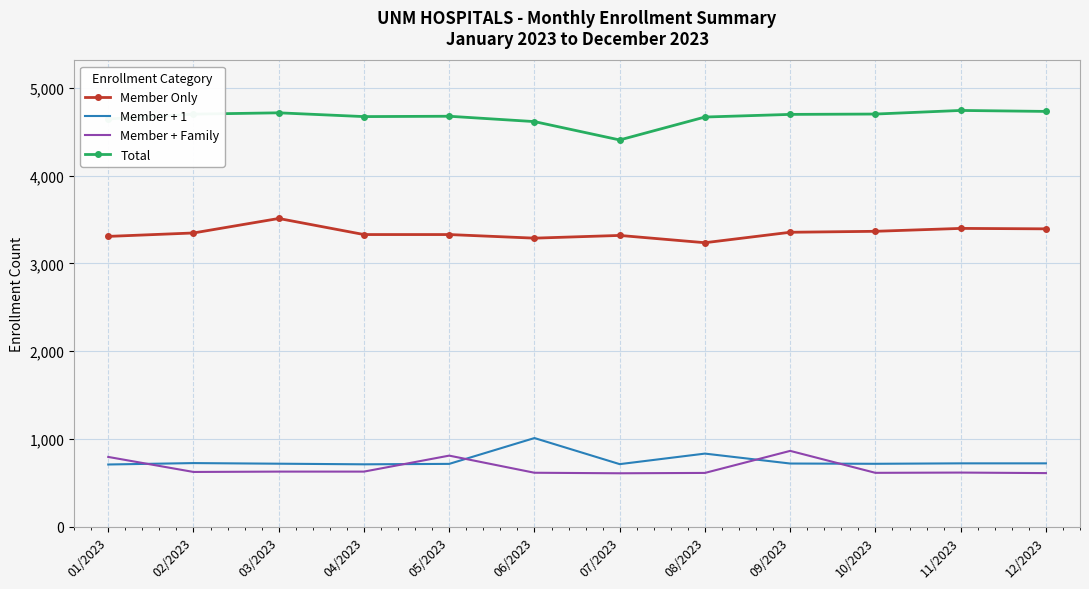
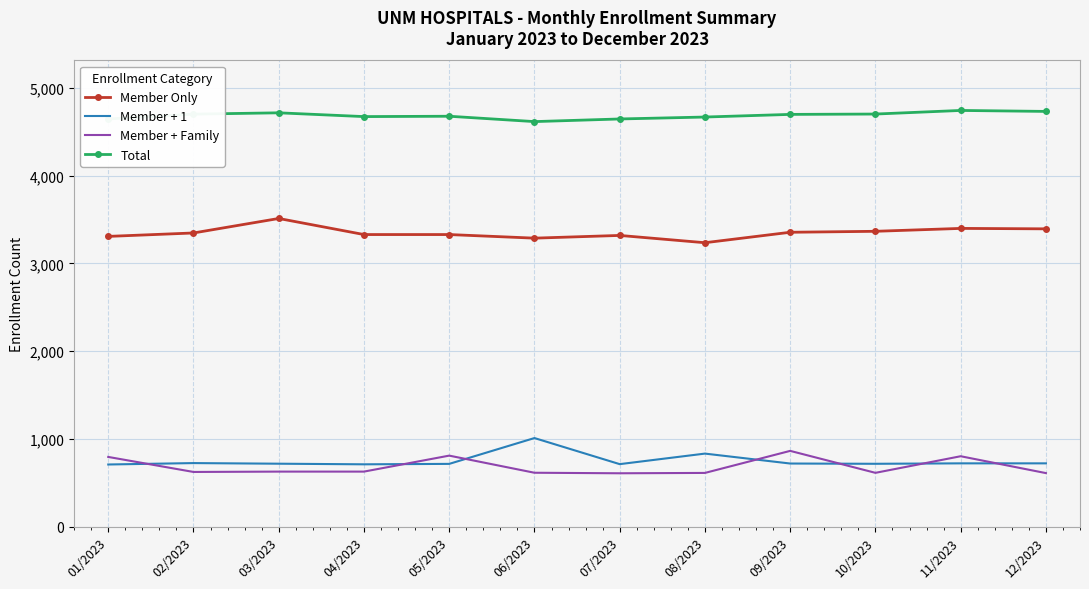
  {
    "Member Only": {
      "01/2023": "3,300",
      "02/2023": "3,300",
      "03/2023": "3,500",
      "04/2023": "3,300",
      "05/2023": "3,300",
      "06/2023": "3,300",
      "07/2023": "3,300",
      "08/2023": "3,200",
      "09/2023": "3,400",
      "10/2023": "3,400",
      "11/2023": "3,400",
      "12/2023": "3,400"
    },
    "Member + 1": {
      "01/2023": "700",
      "02/2023": "700",
      "03/2023": "700",
      "04/2023": "700",
      "05/2023": "700",
      "06/2023": "1,000",
      "07/2023": "700",
      "08/2023": "800",
      "09/2023": "700",
      "10/2023": "700",
      "11/2023": "700",
      "12/2023": "700"
    },
    "Member + Family": {
      "01/2023": "800",
      "02/2023": "600",
      "03/2023": "600",
      "04/2023": "600",
      "05/2023": "800",
      "06/2023": "600",
      "07/2023": "600",
      "08/2023": "600",
      "09/2023": "900",
      "10/2023": "600",
-     "11/2023": "600",
+     "11/2023": "800",
      "12/2023": "600"
    },
    "Total": {
      "03/2023": "4,700",
      "04/2023": "4,700",
      "05/2023": "4,700",
      "06/2023": "4,600",
-     "07/2023": "4,400",
+     "07/2023": "4,600",
      "08/2023": "4,700",
      "09/2023": "4,700",
      "10/2023": "4,700",
      "11/2023": "4,700",
      "12/2023": "4,700"
    }
  }
